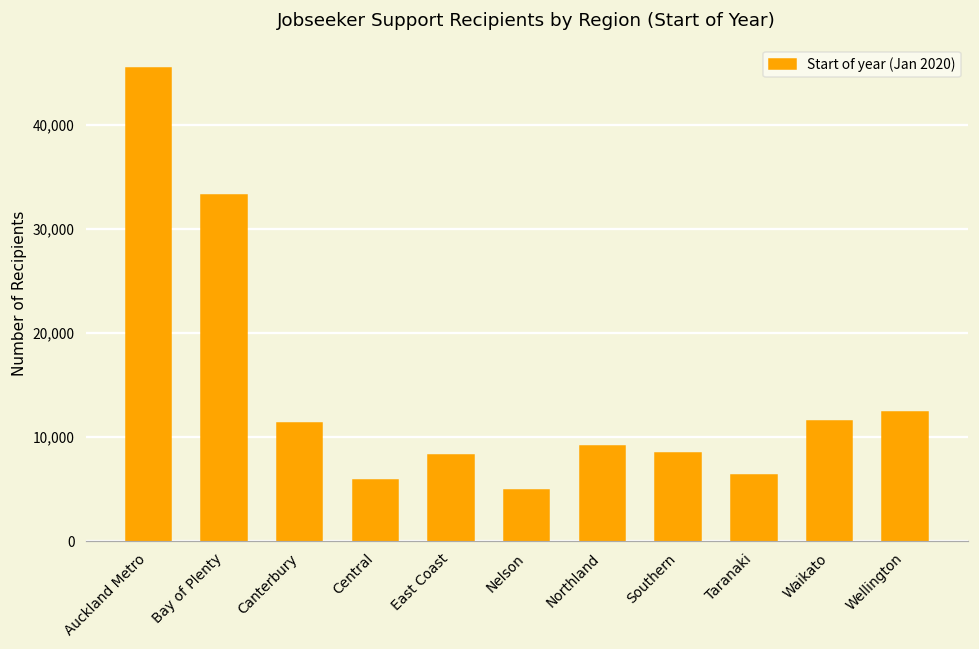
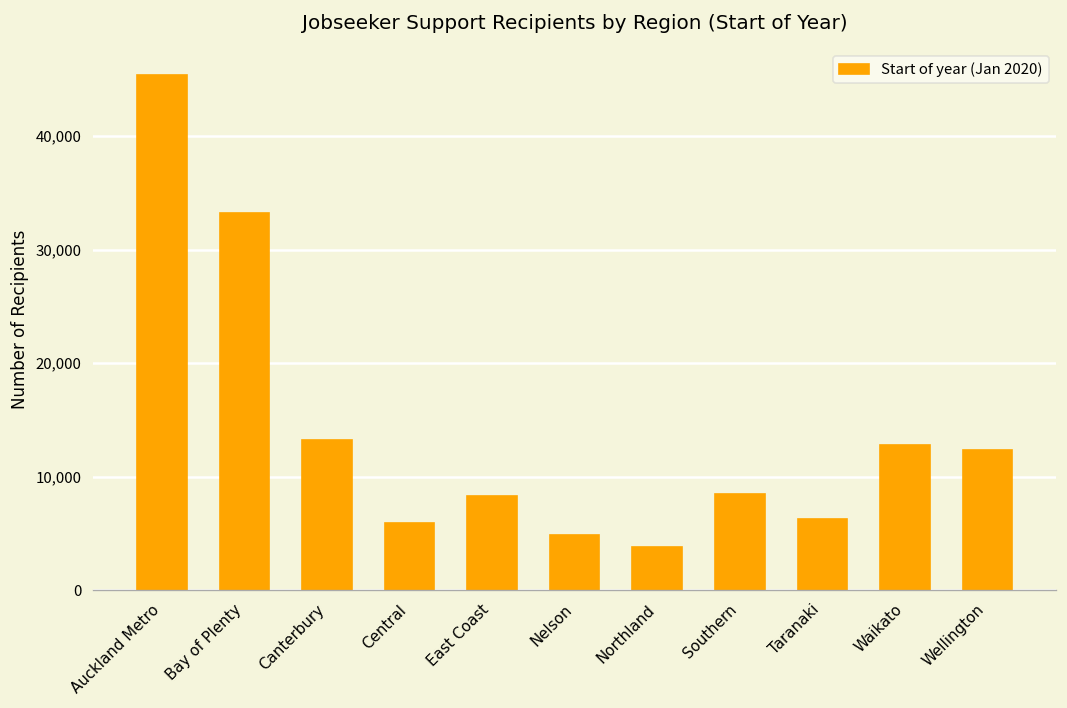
  {
    "Auckland Metro": "45,000",
    "Bay of Plenty": "33,000",
-   "Canterbury": "11,000",
+   "Canterbury": "13,000",
    "Central": "6,000",
    "East Coast": "8,000",
    "Nelson": "5,000",
-   "Northland": "9,000",
+   "Northland": "4,000",
    "Southern": "9,000",
    "Taranaki": "6,000",
-   "Waikato": "12,000",
+   "Waikato": "13,000",
    "Wellington": "12,000"
  }
